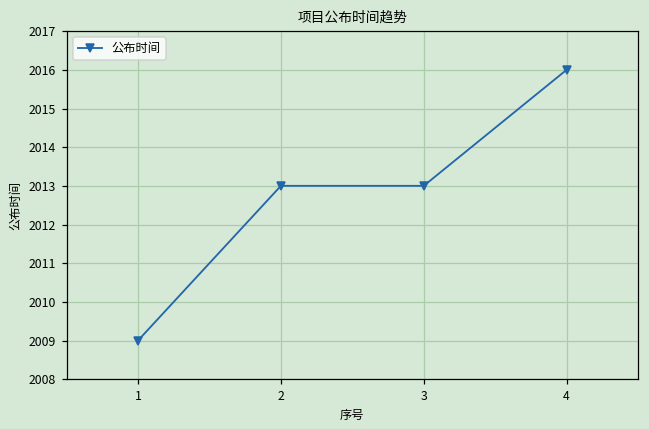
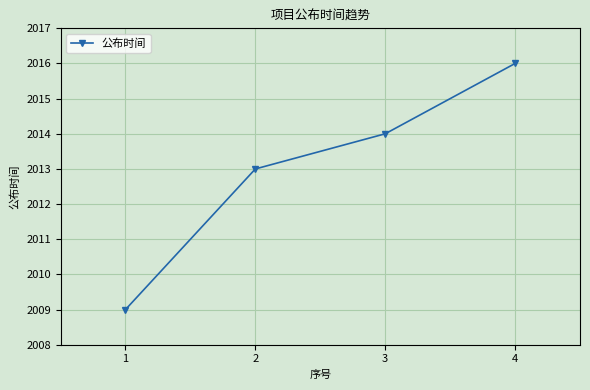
  {
    "1": 2009,
    "2": 2013,
-   "3": 2013,
+   "3": 2014,
    "4": 2016
  }
